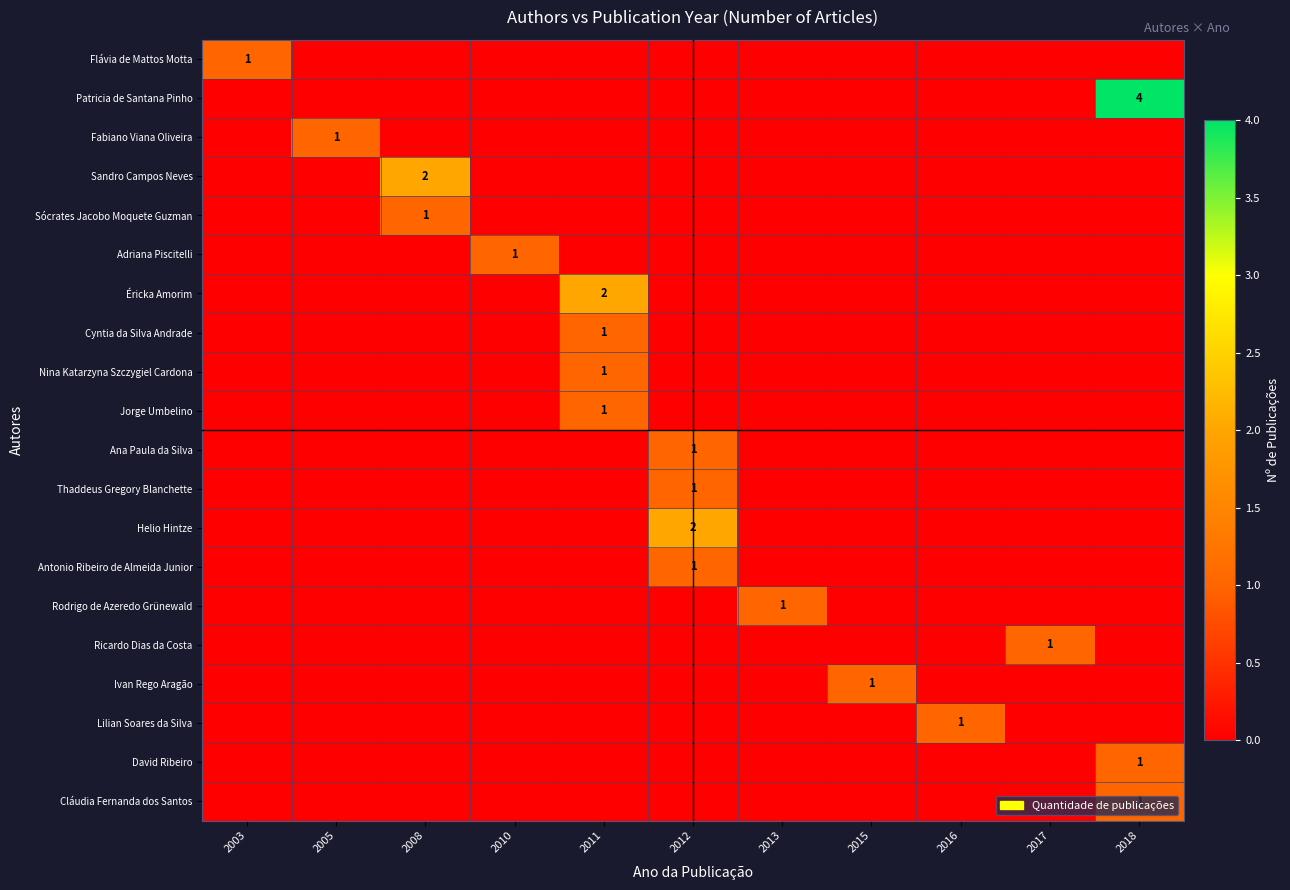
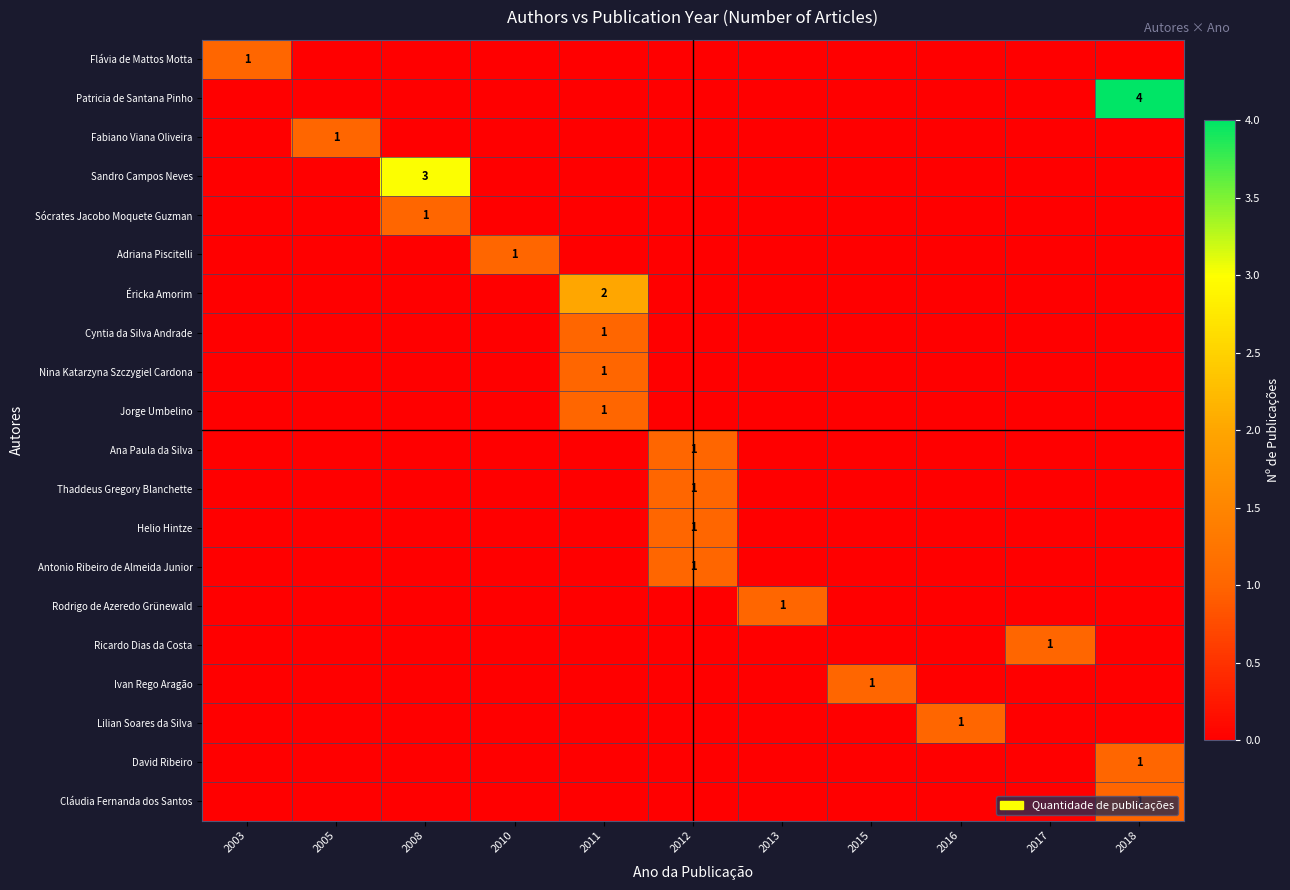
  {
    "Flávia de Mattos Motta": {
      "2003": 1
    },
    "Patricia de Santana Pinho": {
      "2018": 4
    },
    "Fabiano Viana Oliveira": {
      "2005": 1
    },
    "Sandro Campos Neves": {
-     "2008": 2
+     "2008": 3
    },
    "Sócrates Jacobo Moquete Guzman": {
      "2008": 1
    },
    "Adriana Piscitelli": {
      "2010": 1
    },
    "Éricka Amorim": {
      "2011": 2
    },
    "Cyntia da Silva Andrade": {
      "2011": 1
    },
    "Nina Katarzyna Szczygiel Cardona": {
      "2011": 1
    },
    "Jorge Umbelino": {
      "2011": 1
    },
    "Ana Paula da Silva": {
      "2012": 1
    },
    "Thaddeus Gregory Blanchette": {
      "2012": 1
    },
    "Helio Hintze": {
-     "2012": 2
+     "2012": 1
    },
    "Antonio Ribeiro de Almeida Junior": {
      "2012": 1
    },
    "Rodrigo de Azeredo Grünewald": {
      "2013": 1
    },
    "Ricardo Dias da Costa": {
      "2017": 1
    },
    "Ivan Rego Aragão": {
      "2015": 1
    },
    "Lilian Soares da Silva": {
      "2016": 1
    },
    "David Ribeiro": {
      "2018": 1
    }
  }
